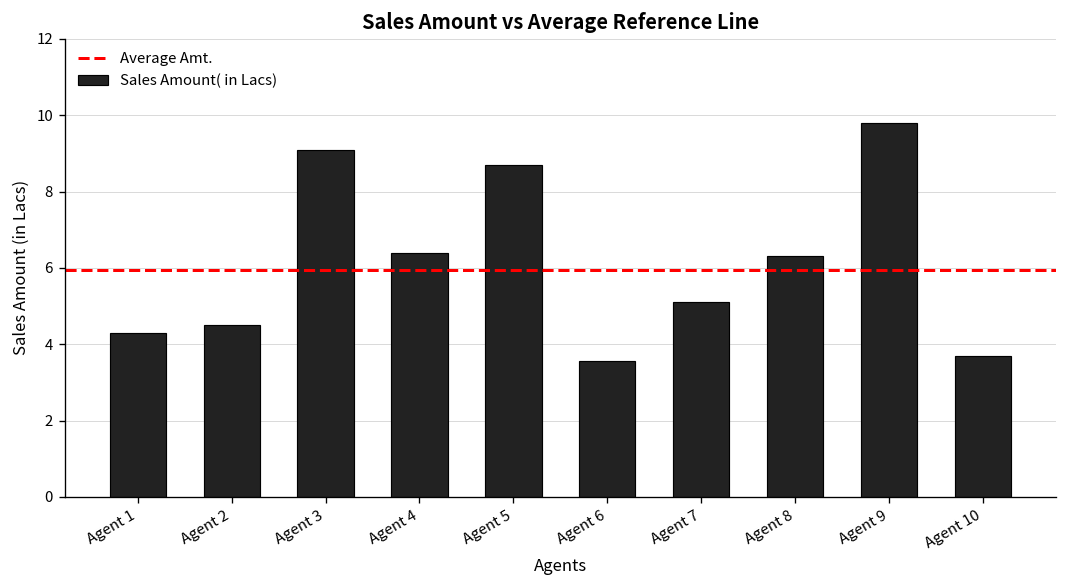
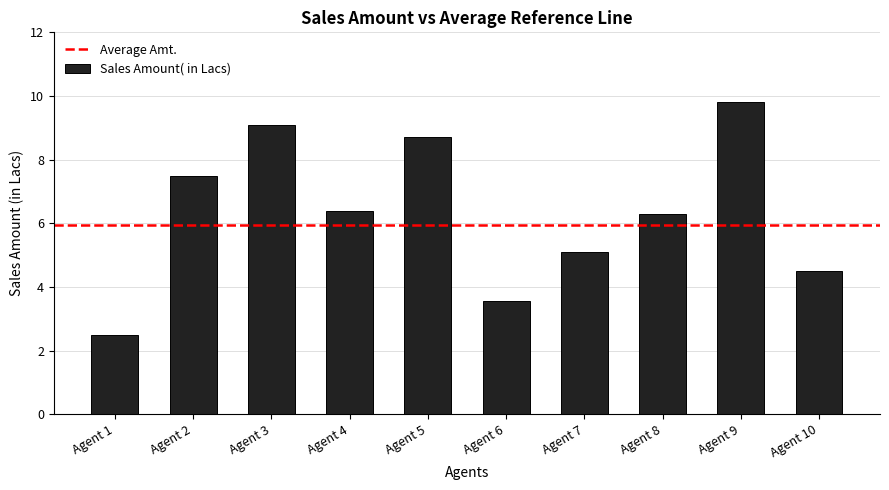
  {
-   "Agent 1": 4.3,
-   "Agent 2": 4.5,
+   "Agent 1": 2.5,
+   "Agent 2": 7.5,
    "Agent 3": 9.1,
    "Agent 4": 6.4,
    "Agent 5": 8.7,
    "Agent 6": 3.6,
    "Agent 7": 5.1,
    "Agent 8": 6.3,
    "Agent 9": 9.8,
-   "Agent 10": 3.7
+   "Agent 10": 4.5
  }
